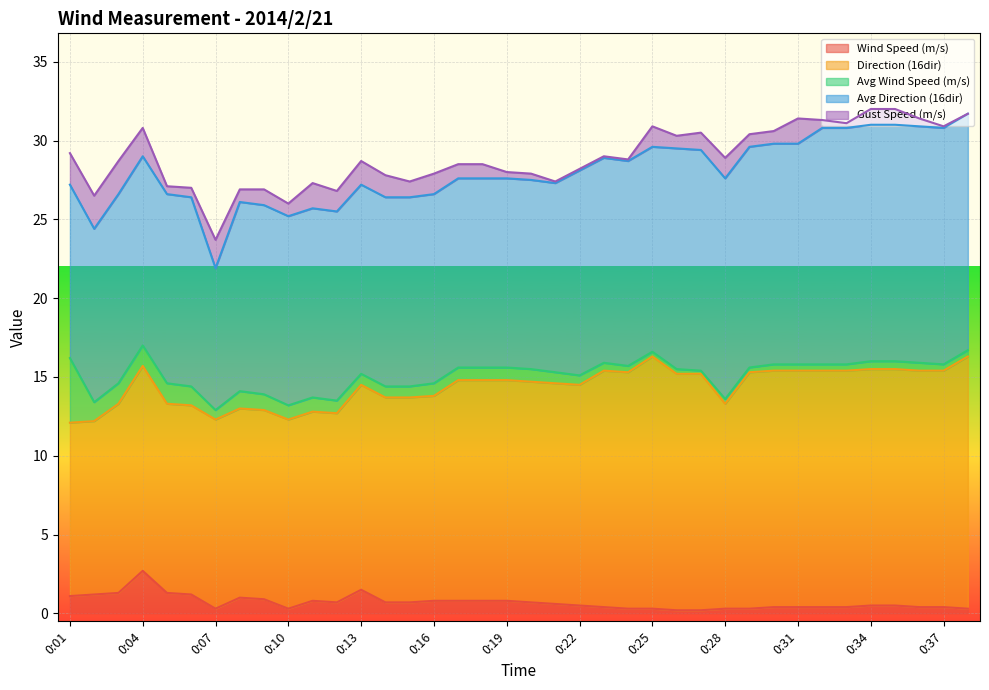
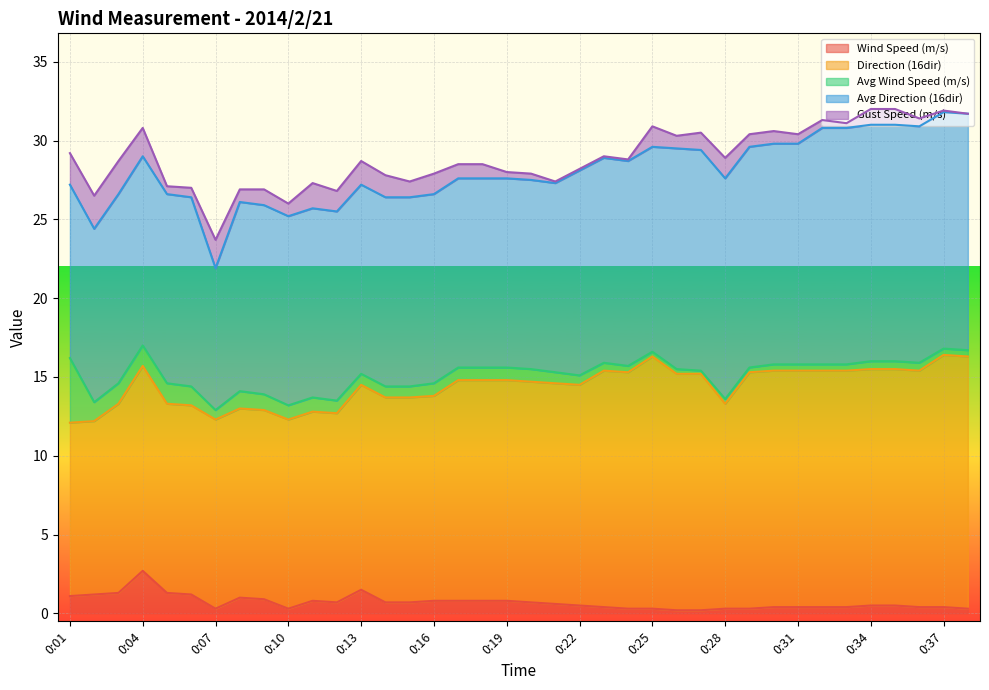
  {
    "Wind Speed (m/s)": {
      "0:01": 1.1,
      "0:04": 2.7,
      "0:07": 0.3,
      "0:10": 0.3,
      "0:13": 1.5,
      "0:16": 0.8,
      "0:19": 0.8,
      "0:22": 0.5,
      "0:25": 0.3,
      "0:28": 0.3,
      "0:31": 0.4,
      "0:34": 0.5,
      "0:37": 0.4
    },
    "Direction (16dir)": {
      "0:01": 11,
      "0:04": 13,
      "0:07": 12,
      "0:10": 12,
      "0:13": 13,
      "0:16": 13,
      "0:19": 14,
      "0:22": 14,
      "0:25": 16,
      "0:28": 13,
      "0:31": 15,
      "0:34": 15,
-     "0:37": 15
+     "0:37": 16
    },
    "Avg Wind Speed (m/s)": {
      "0:01": 4.1,
      "0:04": 1.3,
      "0:07": 0.6,
      "0:10": 0.9,
      "0:13": 0.7,
      "0:16": 0.8,
      "0:19": 0.8,
      "0:22": 0.6,
      "0:25": 0.3,
      "0:28": 0.3,
      "0:31": 0.4,
      "0:34": 0.5,
      "0:37": 0.4
    },
    "Avg Direction (16dir)": {
      "0:01": 11.0,
      "0:04": 12.0,
      "0:07": 9.0,
      "0:10": 12.0,
      "0:13": 12.0,
      "0:16": 12.0,
      "0:19": 12.0,
      "0:25": 13.0,
      "0:28": 14.0,
      "0:31": 14.0
    },
    "Gust Speed (m/s)": {
      "0:01": 2.0,
      "0:04": 1.8,
      "0:07": 1.8,
      "0:10": 0.8,
      "0:13": 1.5,
      "0:16": 1.3,
      "0:19": 0.4,
      "0:25": 1.3,
      "0:28": 1.3,
-     "0:31": 1.6
+     "0:31": 0.6
    }
  }
